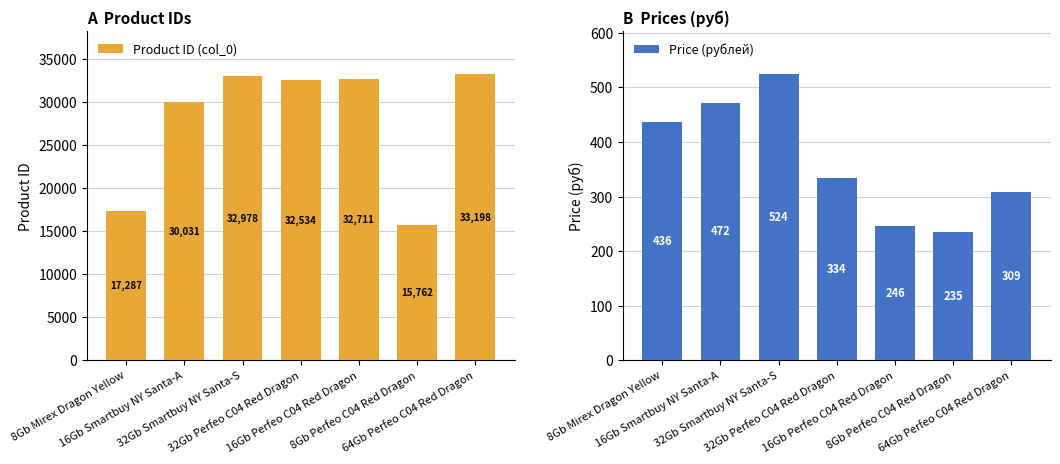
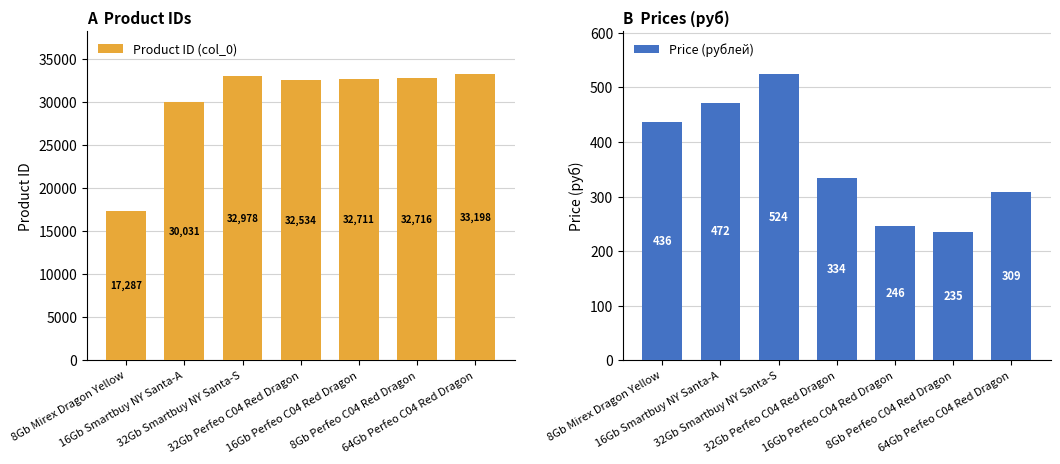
  {
    "A Product IDs": {
      "8Gb Mirex Dragon Yellow": "17,287",
      "16Gb Smartbuy NY Santa-A": "30,031",
      "32Gb Smartbuy NY Santa-S": "32,978",
      "32Gb Perfeo C04 Red Dragon": "32,534",
      "16Gb Perfeo C04 Red Dragon": "32,711",
-     "8Gb Perfeo C04 Red Dragon": "15,762",
+     "8Gb Perfeo C04 Red Dragon": "32,716",
      "64Gb Perfeo C04 Red Dragon": "33,198"
    },
    "B Prices (руб)": {
      "8Gb Mirex Dragon Yellow": "436",
      "16Gb Smartbuy NY Santa-A": "472",
      "32Gb Smartbuy NY Santa-S": "524",
      "32Gb Perfeo C04 Red Dragon": "334",
      "16Gb Perfeo C04 Red Dragon": "246",
      "8Gb Perfeo C04 Red Dragon": "235",
      "64Gb Perfeo C04 Red Dragon": "309"
    }
  }
